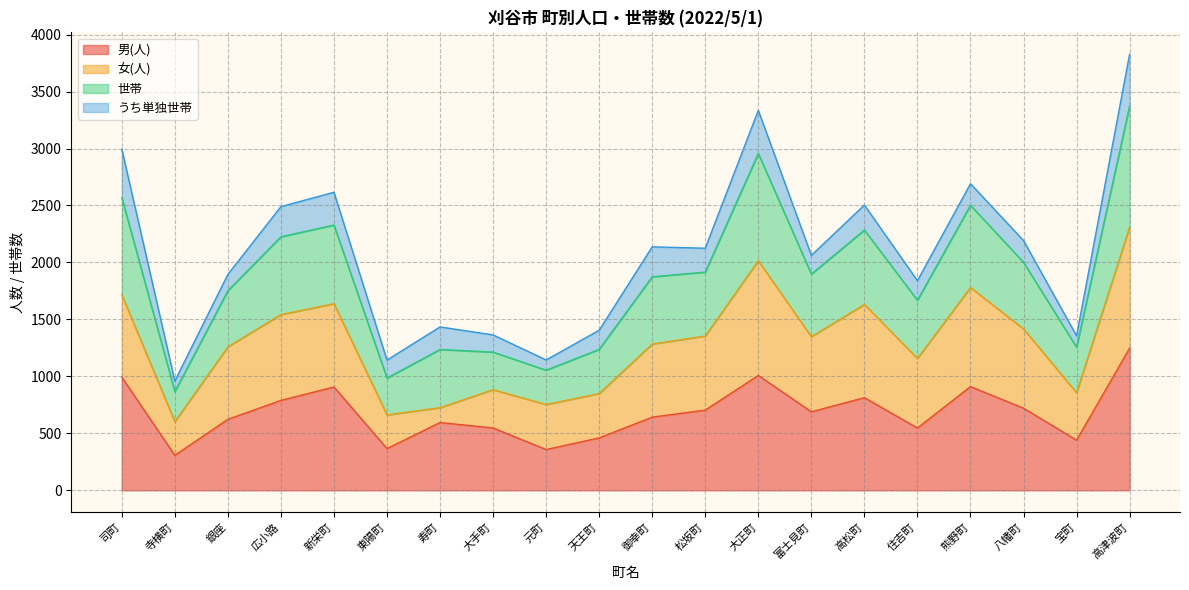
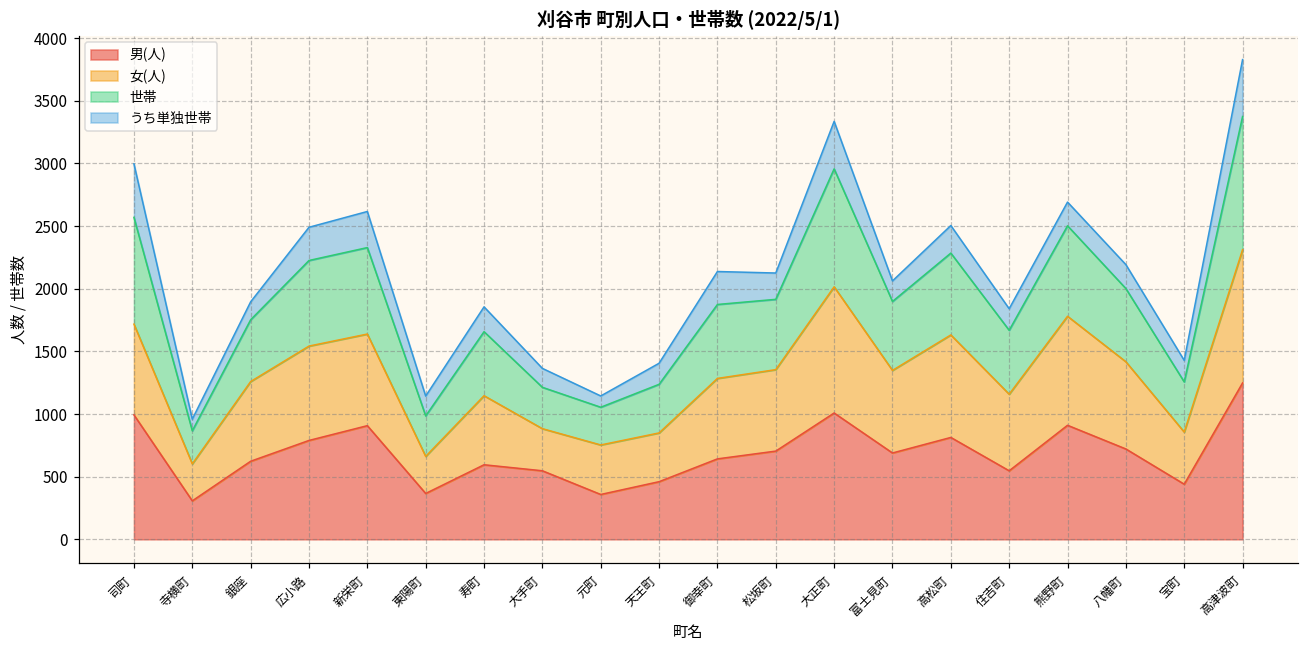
  {
    "男(人)": {
      "司町": 990,
      "寺横町": 310,
      "銀座": 620,
      "広小路": 790,
      "新栄町": 910,
      "東陽町": 370,
      "寿町": 600,
      "大手町": 550,
      "元町": 360,
      "天王町": 460,
      "御幸町": 640,
      "松坂町": 700,
      "大正町": 1010,
      "富士見町": 690,
      "高松町": 810,
      "住吉町": 550,
      "熊野町": 910,
      "八幡町": 720,
      "宝町": 440,
      "高津波町": 1250
    },
    "女(人)": {
      "司町": 720,
      "寺横町": 300,
      "銀座": 640,
      "広小路": 750,
      "新栄町": 730,
      "東陽町": 300,
-     "寿町": 130,
+     "寿町": 550,
      "大手町": 340,
      "元町": 400,
      "天王町": 390,
      "御幸町": 640,
      "松坂町": 650,
      "大正町": 1010,
      "富士見町": 660,
      "高松町": 820,
      "住吉町": 610,
      "熊野町": 870,
      "八幡町": 700,
      "宝町": 420,
      "高津波町": 1060
    },
    "世帯": {
      "司町": 850,
      "寺横町": 260,
      "銀座": 490,
      "広小路": 680,
      "新栄町": 690,
      "東陽町": 320,
      "寿町": 510,
      "大手町": 330,
      "元町": 300,
      "天王町": 390,
      "御幸町": 590,
      "松坂町": 560,
      "大正町": 940,
      "富士見町": 550,
      "高松町": 650,
      "住吉町": 510,
      "熊野町": 720,
      "八幡町": 580,
      "宝町": 400,
      "高津波町": 1060
    },
    "うち単独世帯": {
      "司町": 430,
      "寺横町": 90,
      "銀座": 140,
      "広小路": 270,
      "新栄町": 290,
      "東陽町": 160,
      "寿町": 200,
      "大手町": 150,
      "元町": 90,
      "天王町": 170,
      "御幸町": 260,
      "松坂町": 210,
      "大正町": 380,
      "富士見町": 160,
      "高松町": 220,
      "住吉町": 170,
      "熊野町": 190,
      "八幡町": 190,
-     "宝町": 100,
+     "宝町": 170,
      "高津波町": 450
    }
  }
